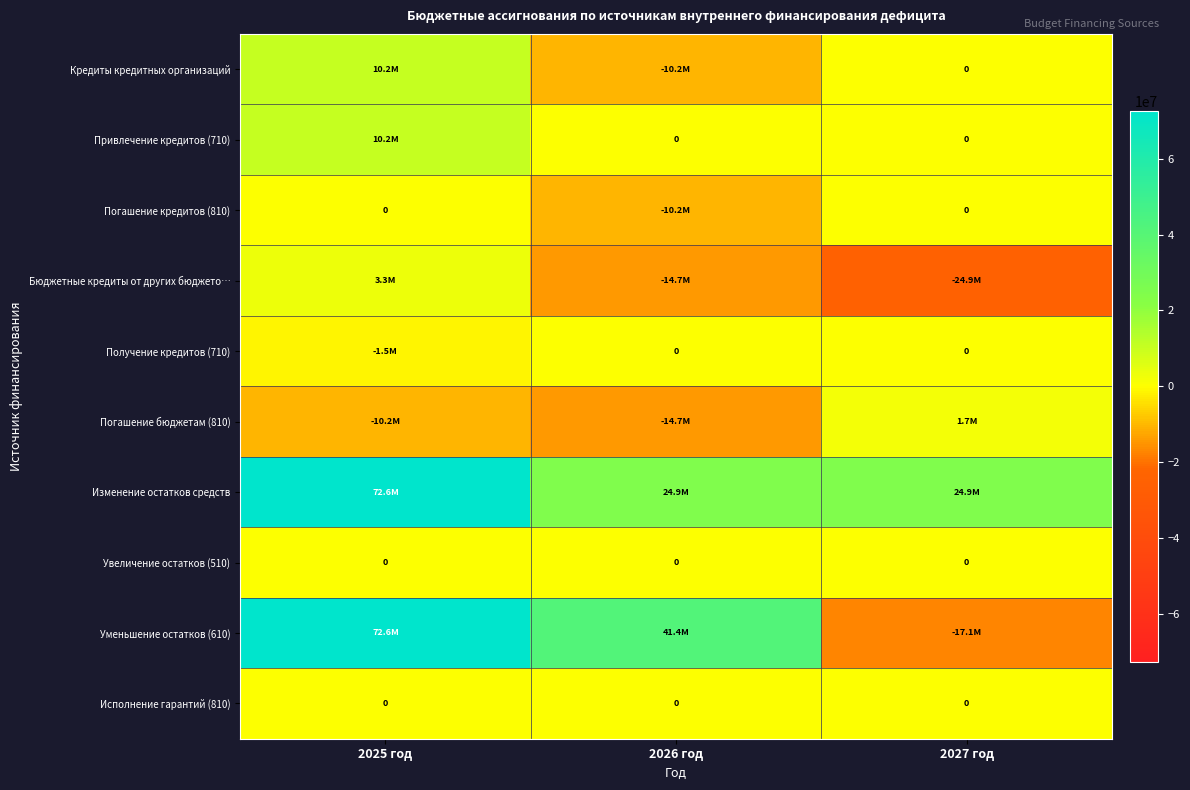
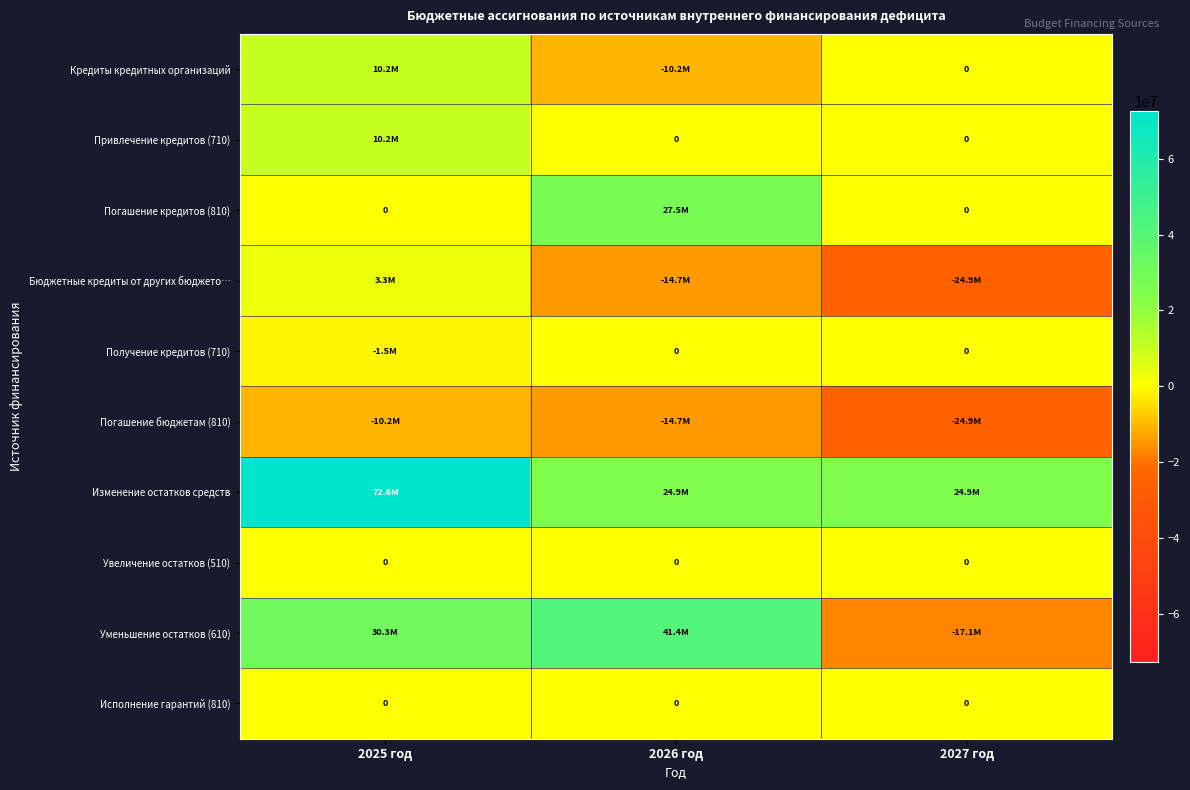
  {
    "Кредиты кредитных организаций": {
      "2025 год": "10.2M",
      "2026 год": "-10.2M",
      "2027 год": "0"
    },
    "Привлечение кредитов (710)": {
      "2025 год": "10.2M",
      "2026 год": "0",
      "2027 год": "0"
    },
    "Погашение кредитов (810)": {
      "2025 год": "0",
-     "2026 год": "-10.2M",
+     "2026 год": "27.5M",
      "2027 год": "0"
    },
    "Бюджетные кредиты от других бюджето…": {
      "2025 год": "3.3M",
      "2026 год": "-14.7M",
      "2027 год": "-24.9M"
    },
    "Получение кредитов (710)": {
      "2025 год": "-1.5M",
      "2026 год": "0",
      "2027 год": "0"
    },
    "Погашение бюджетам (810)": {
      "2025 год": "-10.2M",
      "2026 год": "-14.7M",
-     "2027 год": "1.7M"
+     "2027 год": "-24.9M"
    },
    "Изменение остатков средств": {
      "2025 год": "72.6M",
      "2026 год": "24.9M",
      "2027 год": "24.9M"
    },
    "Увеличение остатков (510)": {
      "2025 год": "0",
      "2026 год": "0",
      "2027 год": "0"
    },
    "Уменьшение остатков (610)": {
-     "2025 год": "72.6M",
+     "2025 год": "30.3M",
      "2026 год": "41.4M",
      "2027 год": "-17.1M"
    },
    "Исполнение гарантий (810)": {
      "2025 год": "0",
      "2026 год": "0",
      "2027 год": "0"
    }
  }
